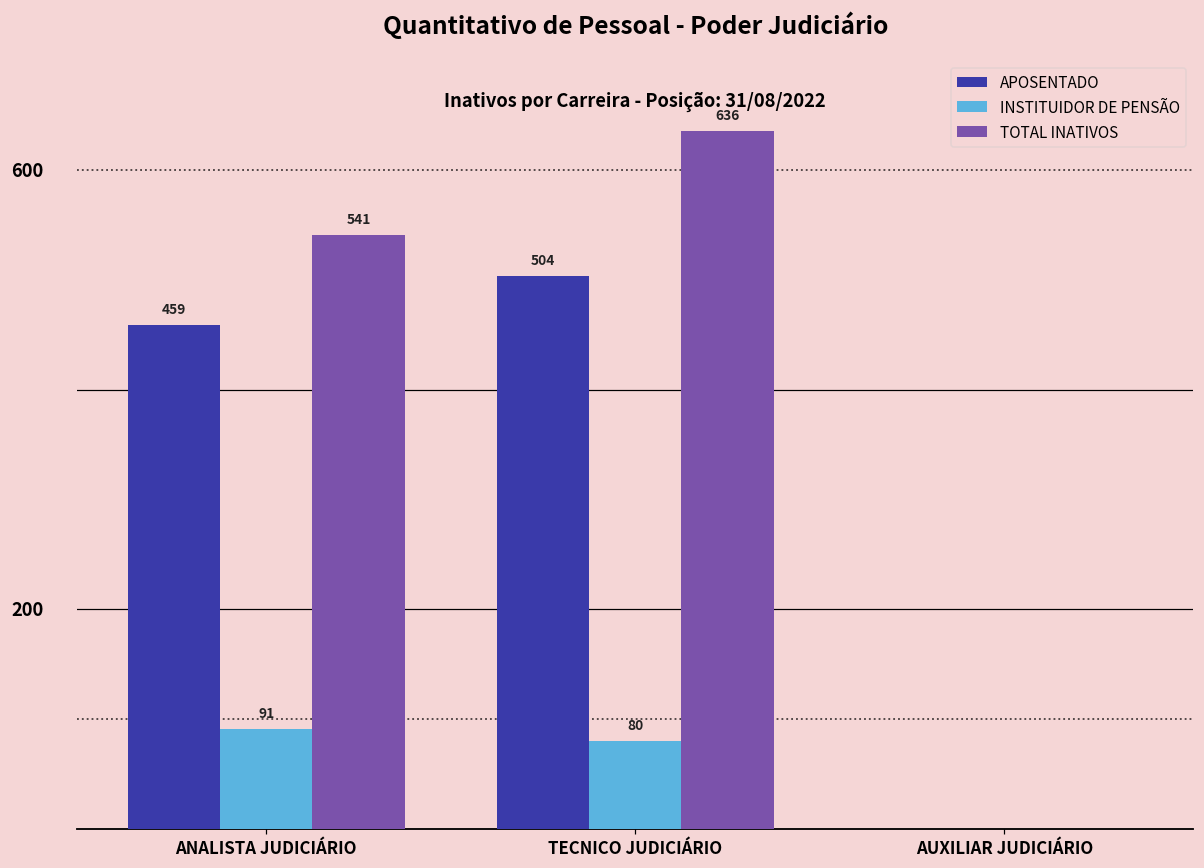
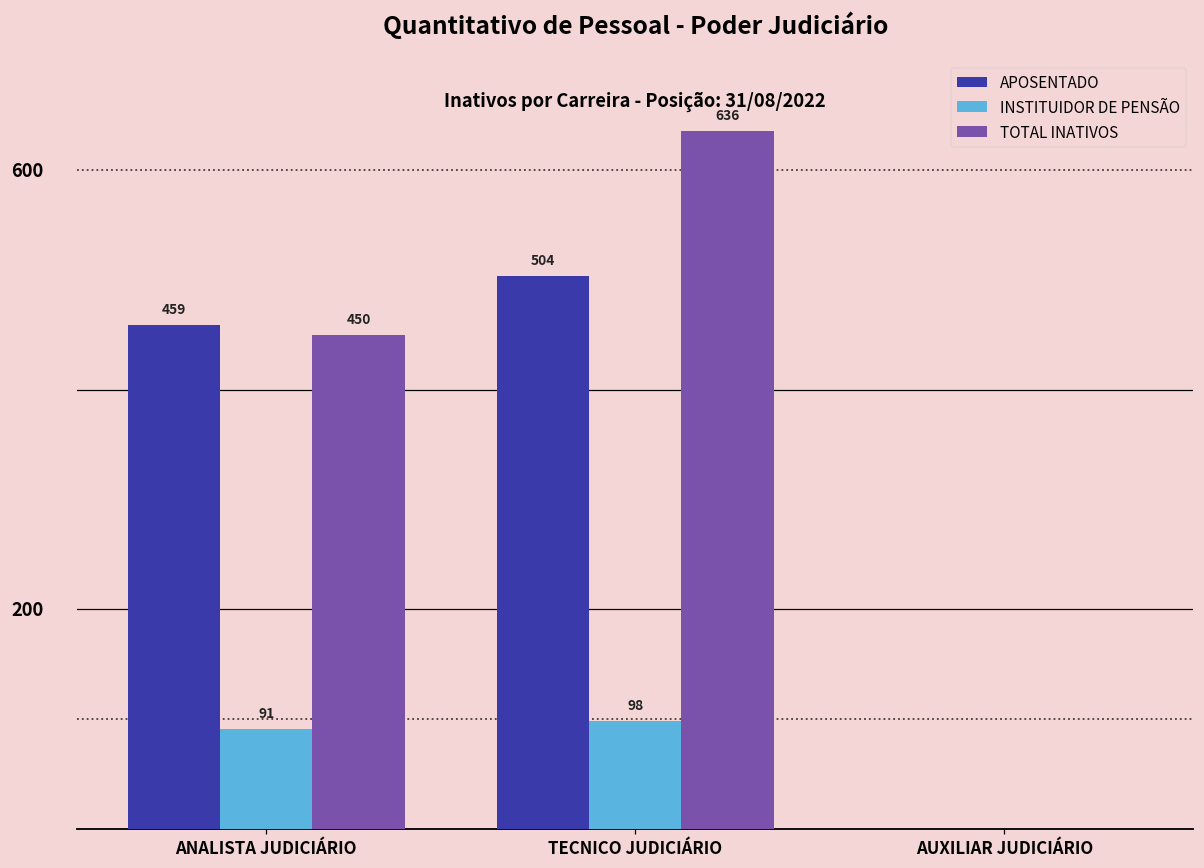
  {
    "APOSENTADO": {
      "ANALISTA JUDICIÁRIO": 459,
      "TECNICO JUDICIÁRIO": 504
    },
    "INSTITUIDOR DE PENSÃO": {
      "ANALISTA JUDICIÁRIO": 91,
-     "TECNICO JUDICIÁRIO": 80
+     "TECNICO JUDICIÁRIO": 98
    },
    "TOTAL INATIVOS": {
-     "ANALISTA JUDICIÁRIO": 541
+     "ANALISTA JUDICIÁRIO": 450
    }
  }
